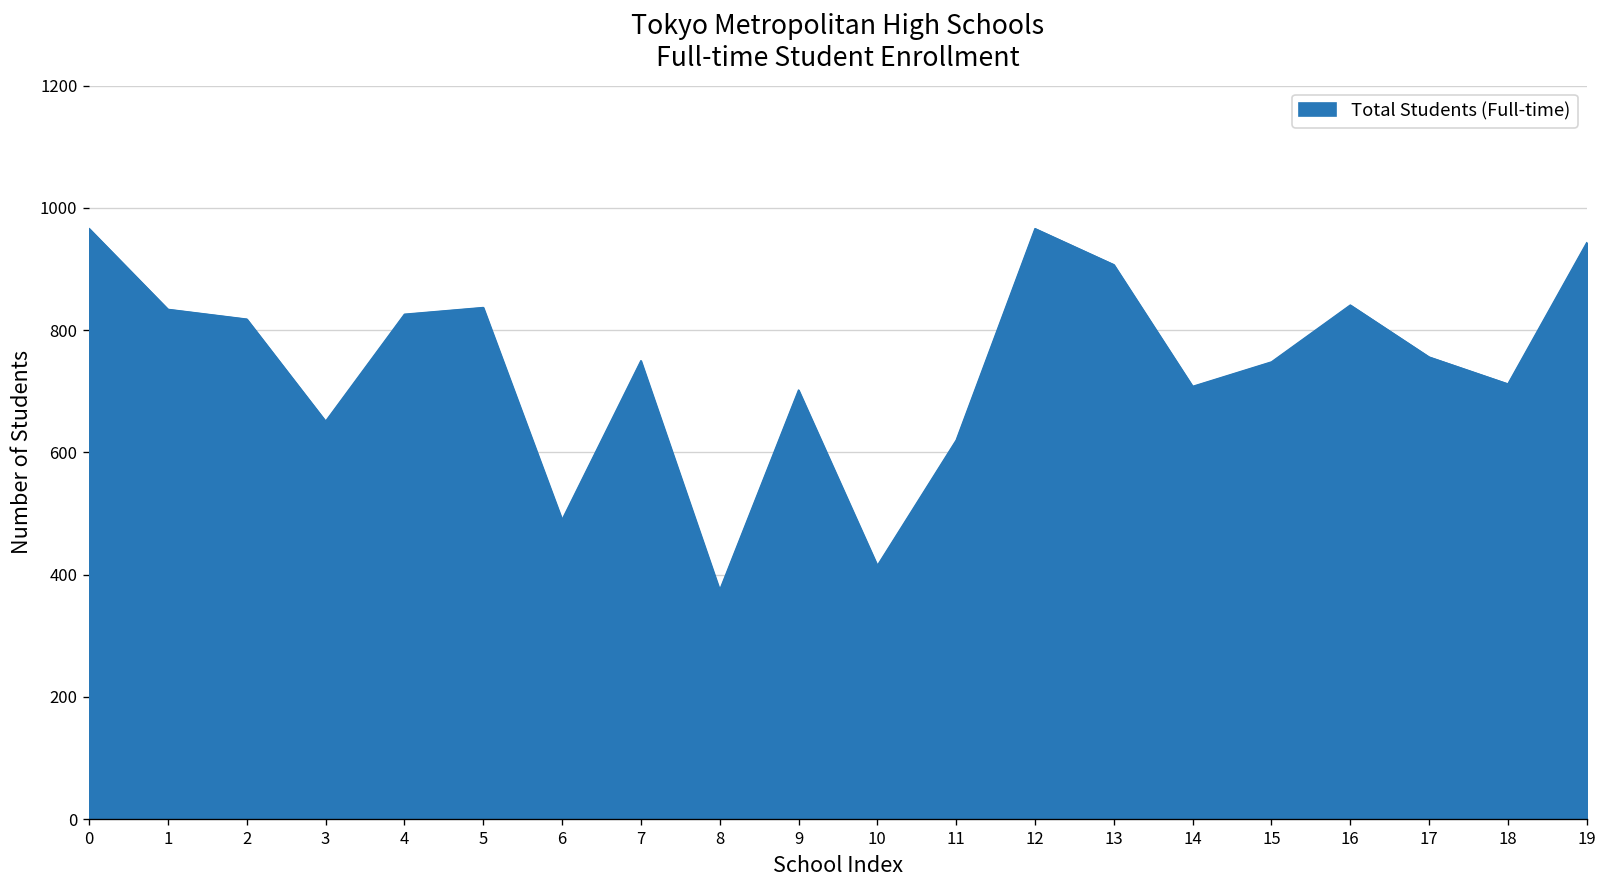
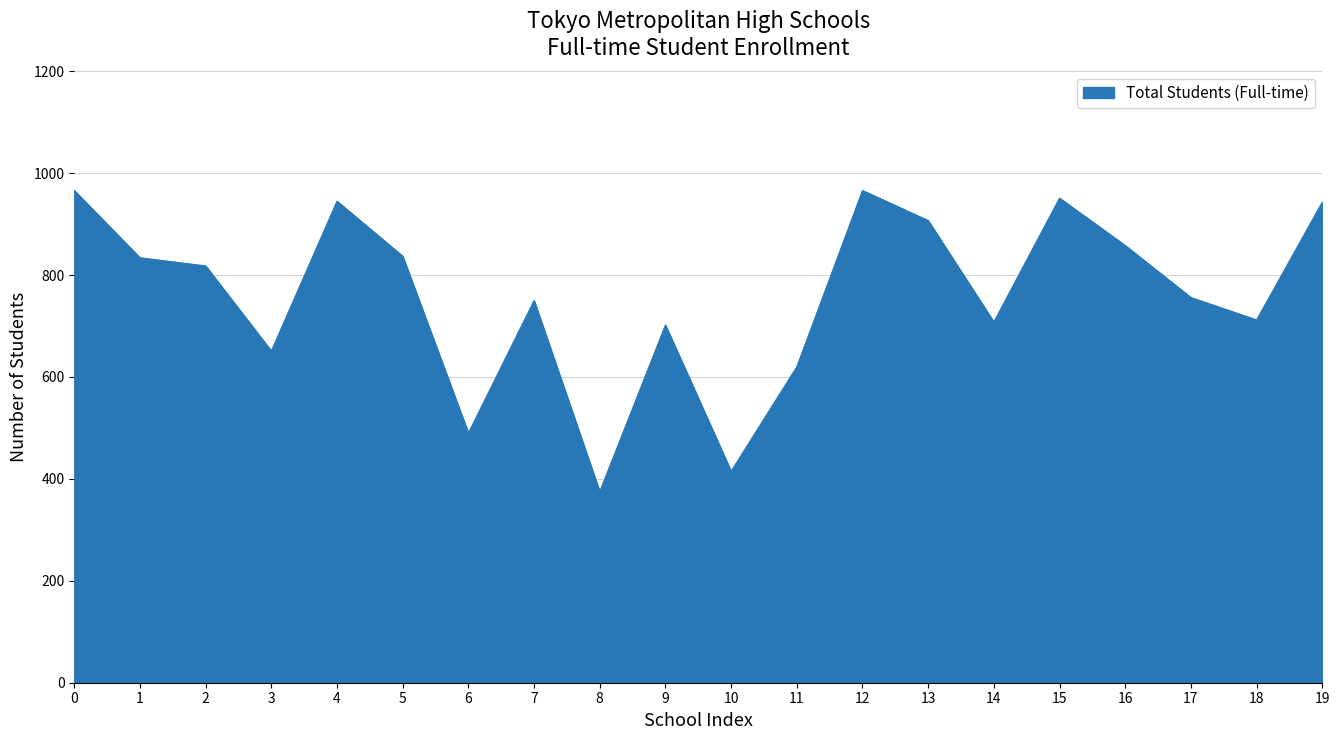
  {
    "0": 970,
    "1": 830,
    "2": 820,
    "3": 650,
-   "4": 830,
+   "4": 950,
    "5": 840,
    "6": 490,
    "7": 750,
    "8": 380,
    "9": 700,
    "10": 420,
    "11": 620,
    "12": 970,
    "13": 910,
    "14": 710,
-   "15": 750,
-   "16": 840,
+   "15": 950,
+   "16": 860,
    "17": 760,
    "18": 710,
    "19": 940
  }
